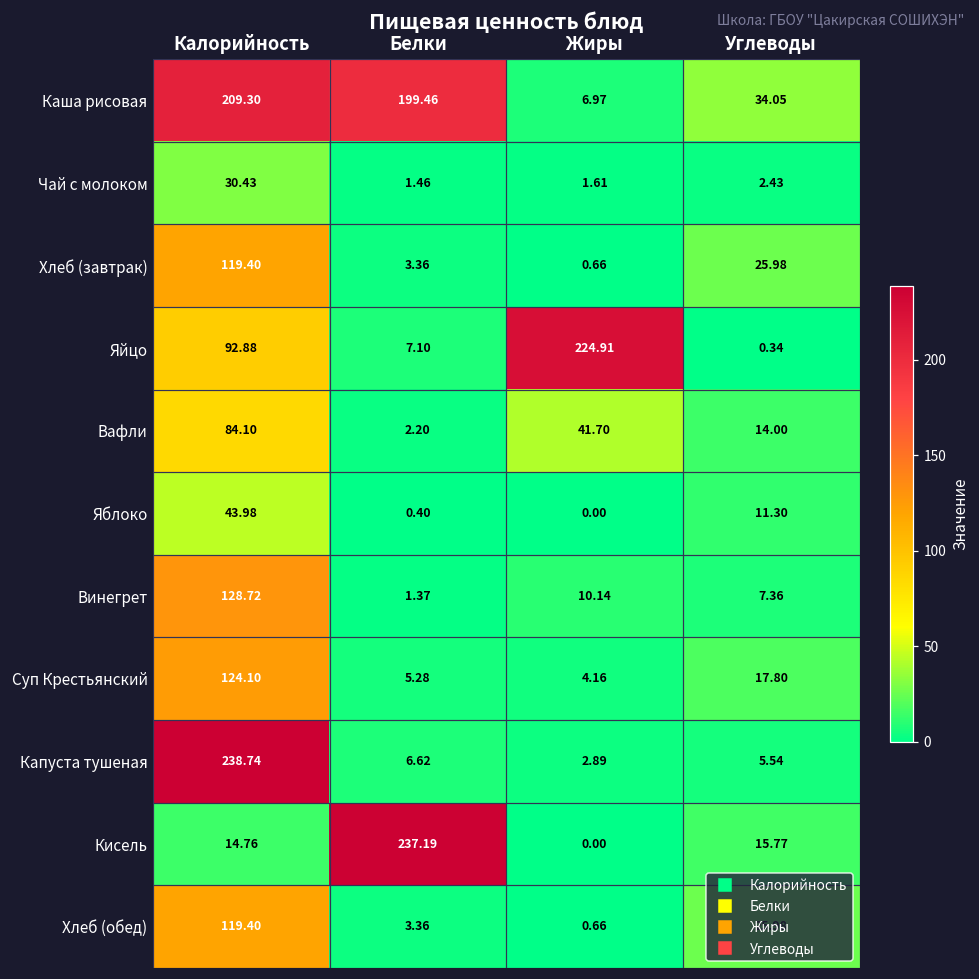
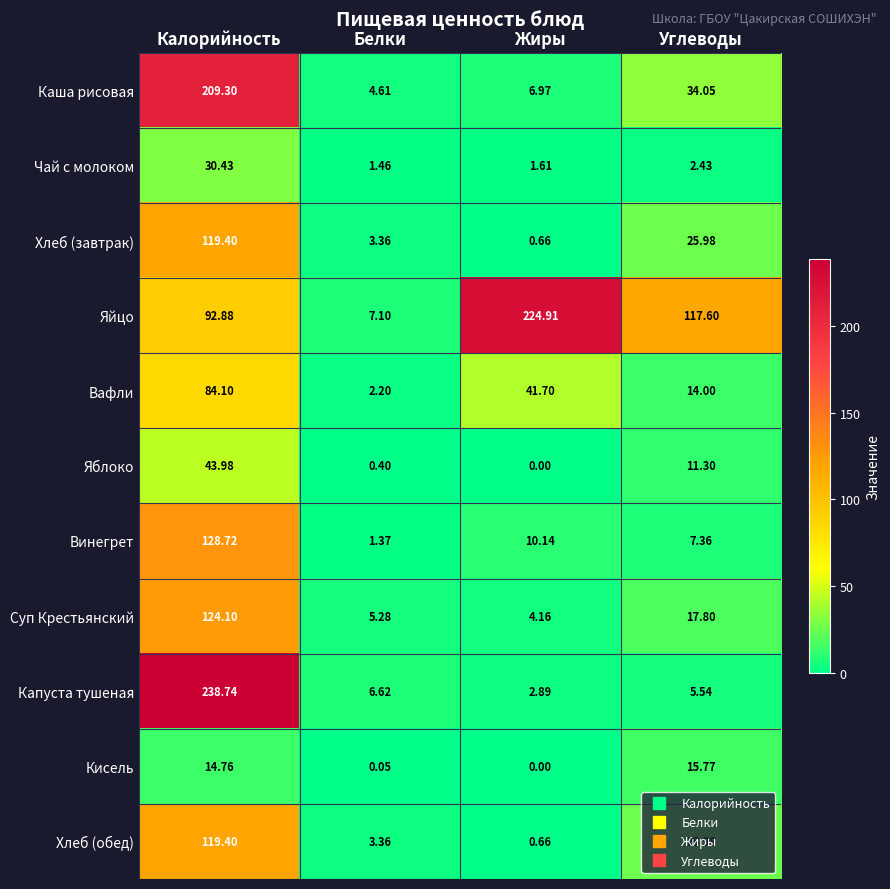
  {
    "Каша рисовая": {
      "Калорийность": 209.30,
-     "Белки": 199.46,
+     "Белки": 4.61,
      "Жиры": 6.97,
      "Углеводы": 34.05
    },
    "Чай с молоком": {
      "Калорийность": 30.43,
      "Белки": 1.46,
      "Жиры": 1.61,
      "Углеводы": 2.43
    },
    "Хлеб (завтрак)": {
      "Калорийность": 119.40,
      "Белки": 3.36,
      "Жиры": 0.66,
      "Углеводы": 25.98
    },
    "Яйцо": {
      "Калорийность": 92.88,
      "Белки": 7.10,
      "Жиры": 224.91,
-     "Углеводы": 0.34
+     "Углеводы": 117.60
    },
    "Вафли": {
      "Калорийность": 84.10,
      "Белки": 2.20,
      "Жиры": 41.70,
      "Углеводы": 14.00
    },
    "Яблоко": {
      "Калорийность": 43.98,
      "Белки": 0.40,
      "Жиры": 0.00,
      "Углеводы": 11.30
    },
    "Винегрет": {
      "Калорийность": 128.72,
      "Белки": 1.37,
      "Жиры": 10.14,
      "Углеводы": 7.36
    },
    "Суп Крестьянский": {
      "Калорийность": 124.10,
      "Белки": 5.28,
      "Жиры": 4.16,
      "Углеводы": 17.80
    },
    "Капуста тушеная": {
      "Калорийность": 238.74,
      "Белки": 6.62,
      "Жиры": 2.89,
      "Углеводы": 5.54
    },
    "Кисель": {
      "Калорийность": 14.76,
-     "Белки": 237.19,
+     "Белки": 0.05,
      "Жиры": 0.00,
      "Углеводы": 15.77
    },
    "Хлеб (обед)": {
      "Калорийность": 119.40,
      "Белки": 3.36,
      "Жиры": 0.66
    }
  }
